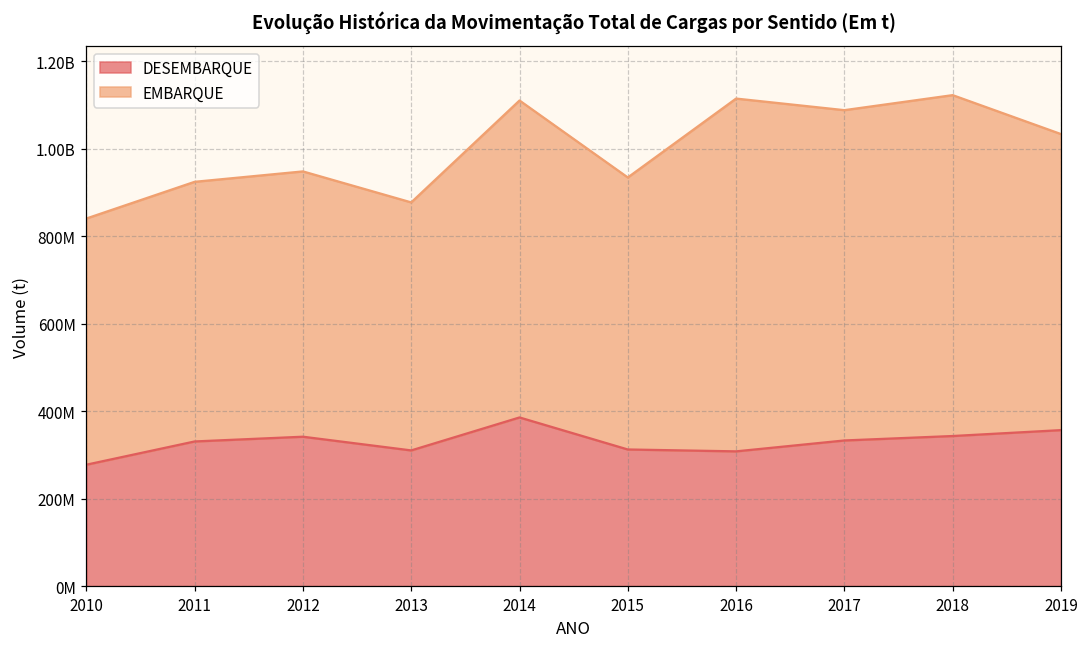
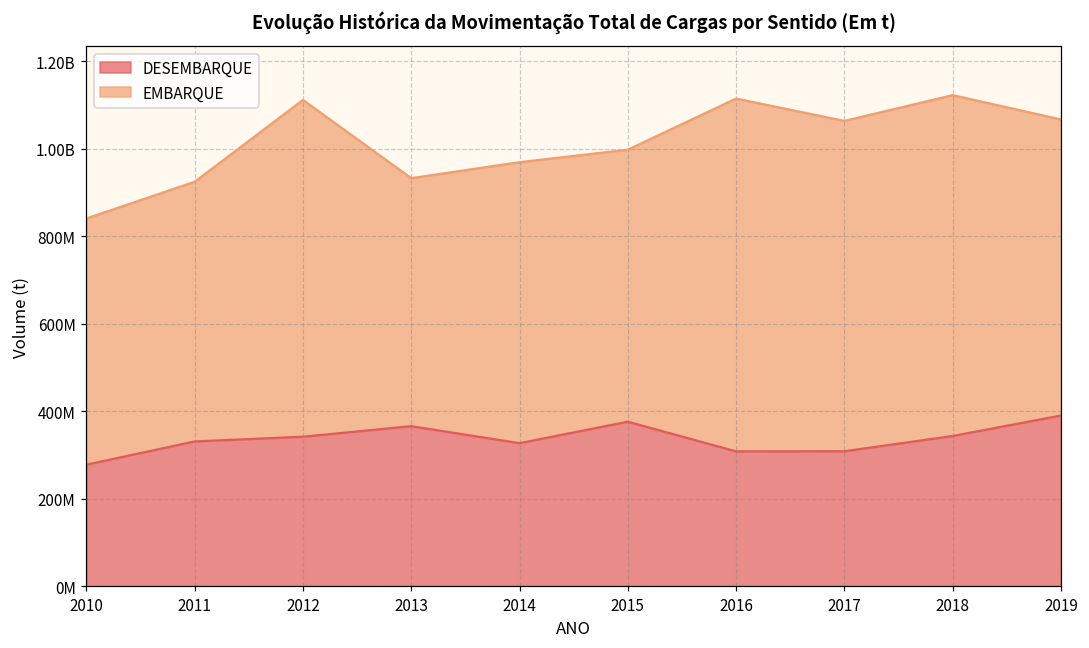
  {
    "DESEMBARQUE": {
      "2010": 280000000,
      "2011": 330000000,
      "2012": 340000000,
-     "2013": 310000000,
-     "2014": 390000000,
-     "2015": 310000000,
+     "2013": 370000000,
+     "2014": 330000000,
+     "2015": 380000000,
      "2016": 310000000,
-     "2017": 330000000,
+     "2017": 310000000,
      "2018": 340000000,
-     "2019": 360000000
+     "2019": 390000000
    },
    "EMBARQUE": {
      "2010": 560000000,
      "2011": 590000000,
-     "2012": 610000000,
+     "2012": 770000000,
      "2013": 570000000,
-     "2014": 720000000,
+     "2014": 640000000,
      "2015": 620000000,
      "2016": 810000000,
      "2017": 750000000,
      "2018": 780000000,
      "2019": 680000000
    }
  }
